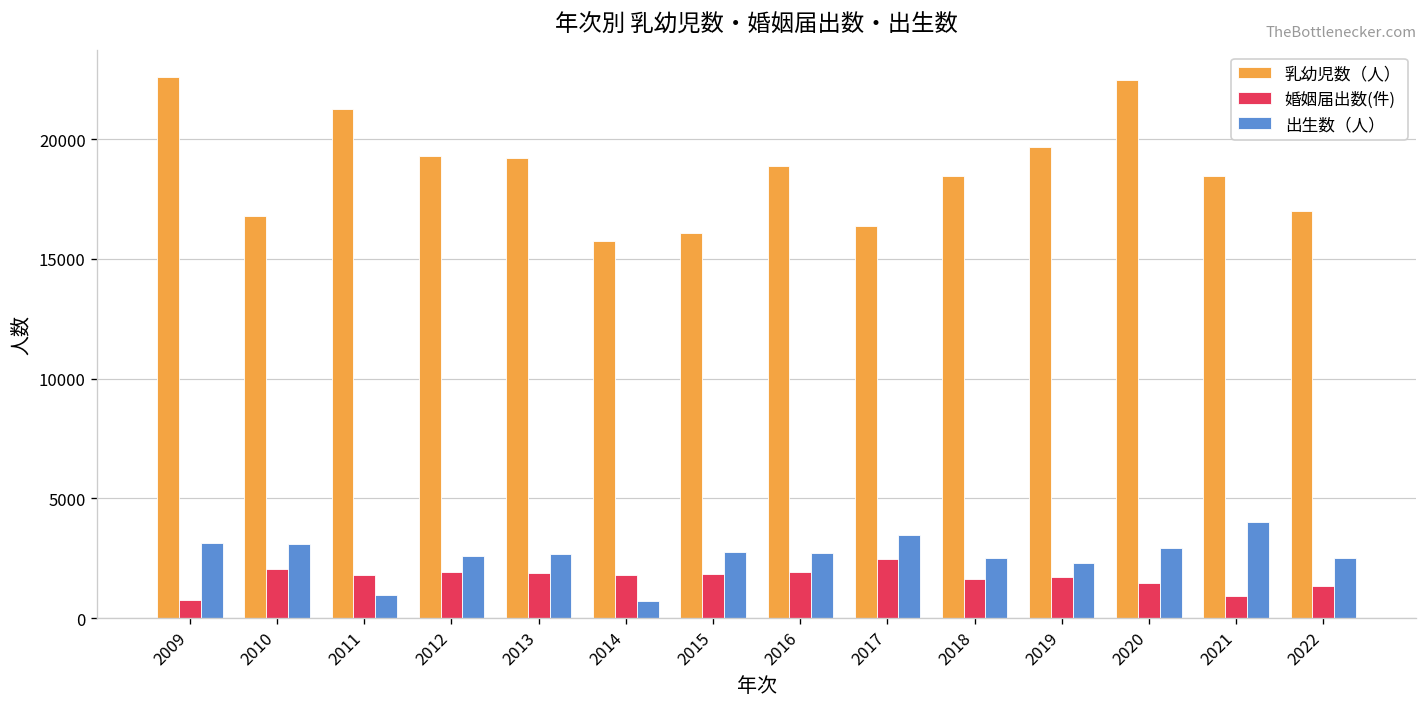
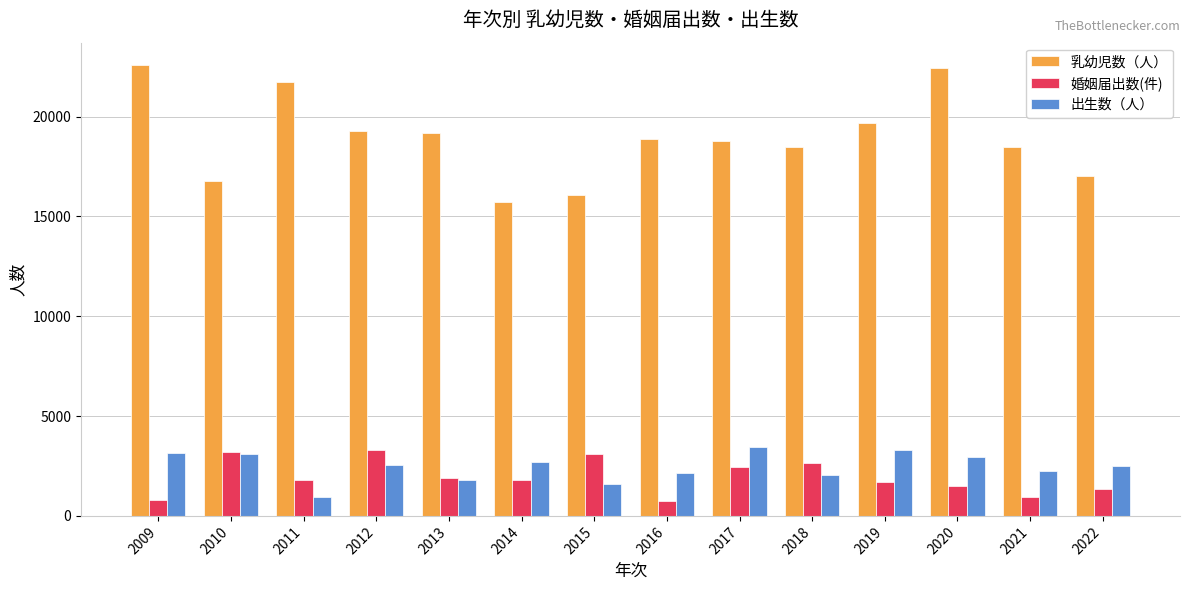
  {
    "乳幼児数（人）": {
      "2009": 22600,
      "2010": 16800,
-     "2011": 21300,
+     "2011": 21800,
      "2012": 19300,
      "2013": 19200,
      "2014": 15700,
      "2015": 16100,
      "2016": 18900,
-     "2017": 16400,
+     "2017": 18800,
      "2018": 18500,
      "2019": 19700,
      "2020": 22400,
      "2021": 18500,
      "2022": 17000
    },
    "婚姻届出数(件)": {
      "2009": 800,
-     "2010": 2000,
+     "2010": 3200,
      "2011": 1800,
-     "2012": 1900,
+     "2012": 3300,
      "2013": 1900,
      "2014": 1800,
-     "2015": 1800,
-     "2016": 1900,
+     "2015": 3100,
+     "2016": 800,
      "2017": 2500,
-     "2018": 1600,
+     "2018": 2600,
      "2019": 1700,
      "2020": 1500,
      "2021": 900,
      "2022": 1400
    },
    "出生数（人）": {
      "2009": 3100,
      "2010": 3100,
      "2011": 1000,
      "2012": 2600,
-     "2013": 2700,
-     "2014": 700,
-     "2015": 2700,
-     "2016": 2700,
+     "2013": 1800,
+     "2014": 2700,
+     "2015": 1600,
+     "2016": 2100,
      "2017": 3500,
-     "2018": 2500,
-     "2019": 2300,
+     "2018": 2000,
+     "2019": 3300,
      "2020": 2900,
-     "2021": 4000,
+     "2021": 2200,
      "2022": 2500
    }
  }
